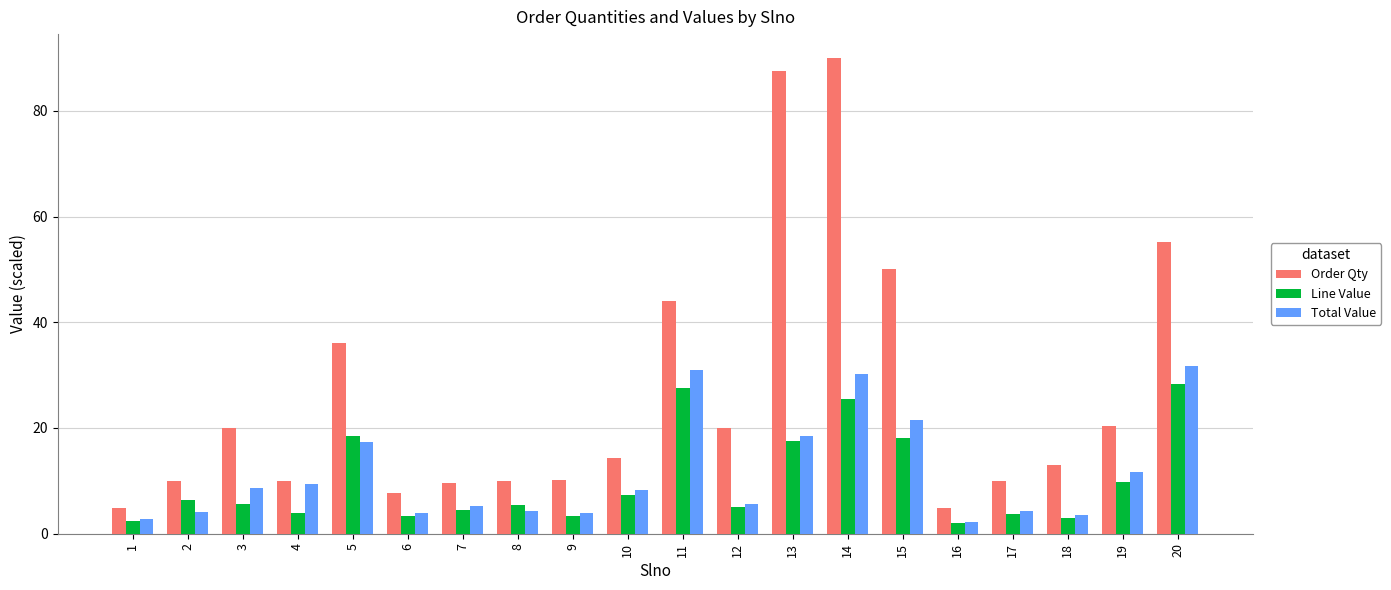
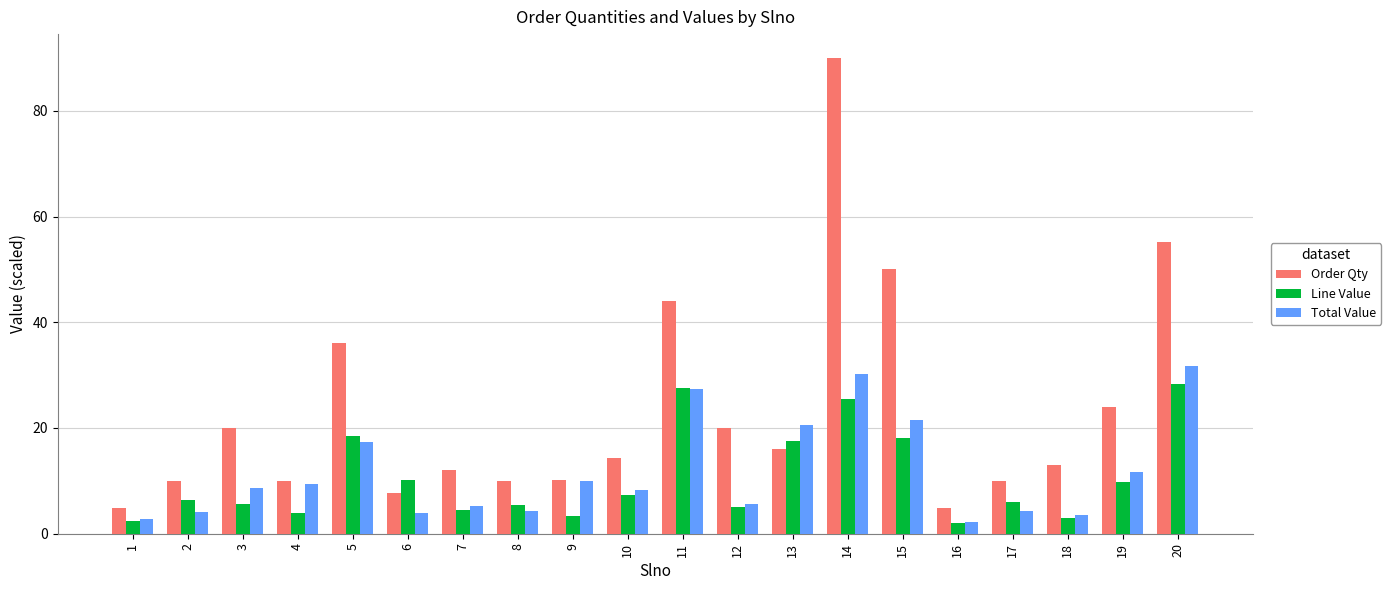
  {
    "Order Qty": {
      "1": 5,
      "2": 10,
      "3": 20,
      "4": 10,
      "5": 36,
      "6": 8,
-     "7": 10,
+     "7": 12,
      "8": 10,
      "9": 10,
      "10": 14,
      "11": 44,
      "12": 20,
-     "13": 88,
+     "13": 16,
      "14": 90,
      "15": 50,
      "16": 5,
      "17": 10,
      "18": 13,
-     "19": 20,
+     "19": 24,
      "20": 55
    },
    "Line Value": {
      "1": 2,
      "2": 6,
      "3": 6,
      "4": 4,
      "5": 19,
-     "6": 3,
+     "6": 10,
      "7": 4,
      "8": 5,
      "9": 3,
      "10": 7,
      "11": 28,
      "12": 5,
      "13": 17,
      "14": 26,
      "15": 18,
      "16": 2,
-     "17": 4,
+     "17": 6,
      "18": 3,
      "19": 10,
      "20": 28
    },
    "Total Value": {
      "1": 3,
      "2": 4,
      "3": 9,
      "4": 9,
      "5": 17,
      "6": 4,
      "7": 5,
      "8": 4,
-     "9": 4,
+     "9": 10,
      "10": 8,
-     "11": 31,
+     "11": 27,
      "12": 6,
-     "13": 18,
+     "13": 21,
      "14": 30,
      "15": 21,
      "16": 2,
      "17": 4,
      "18": 4,
      "19": 12,
      "20": 32
    }
  }
